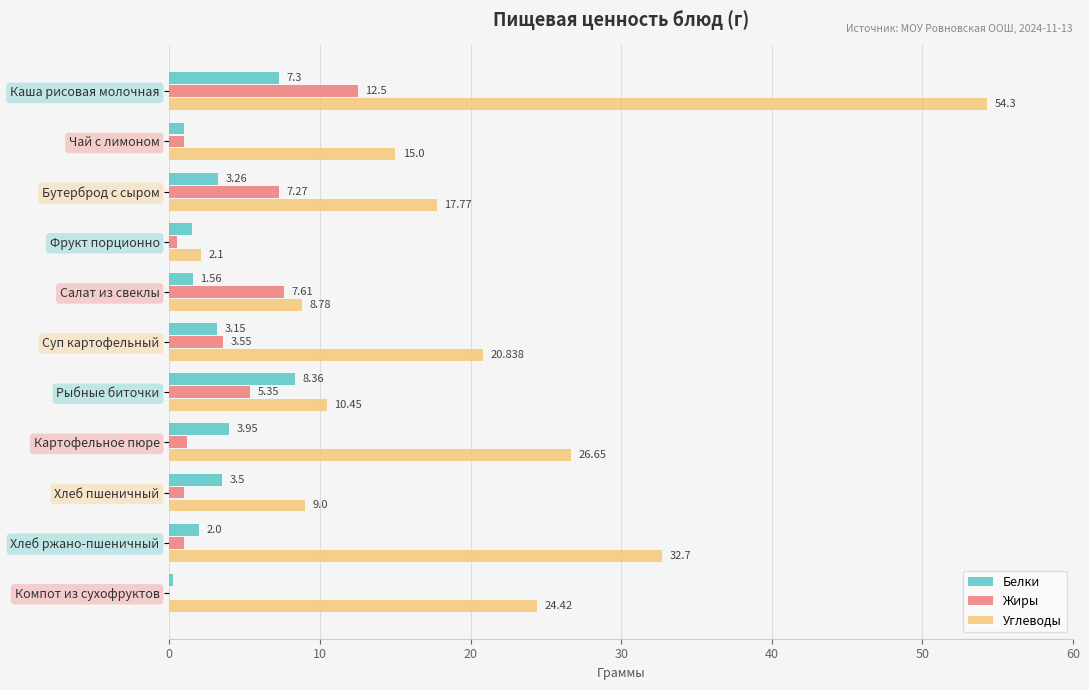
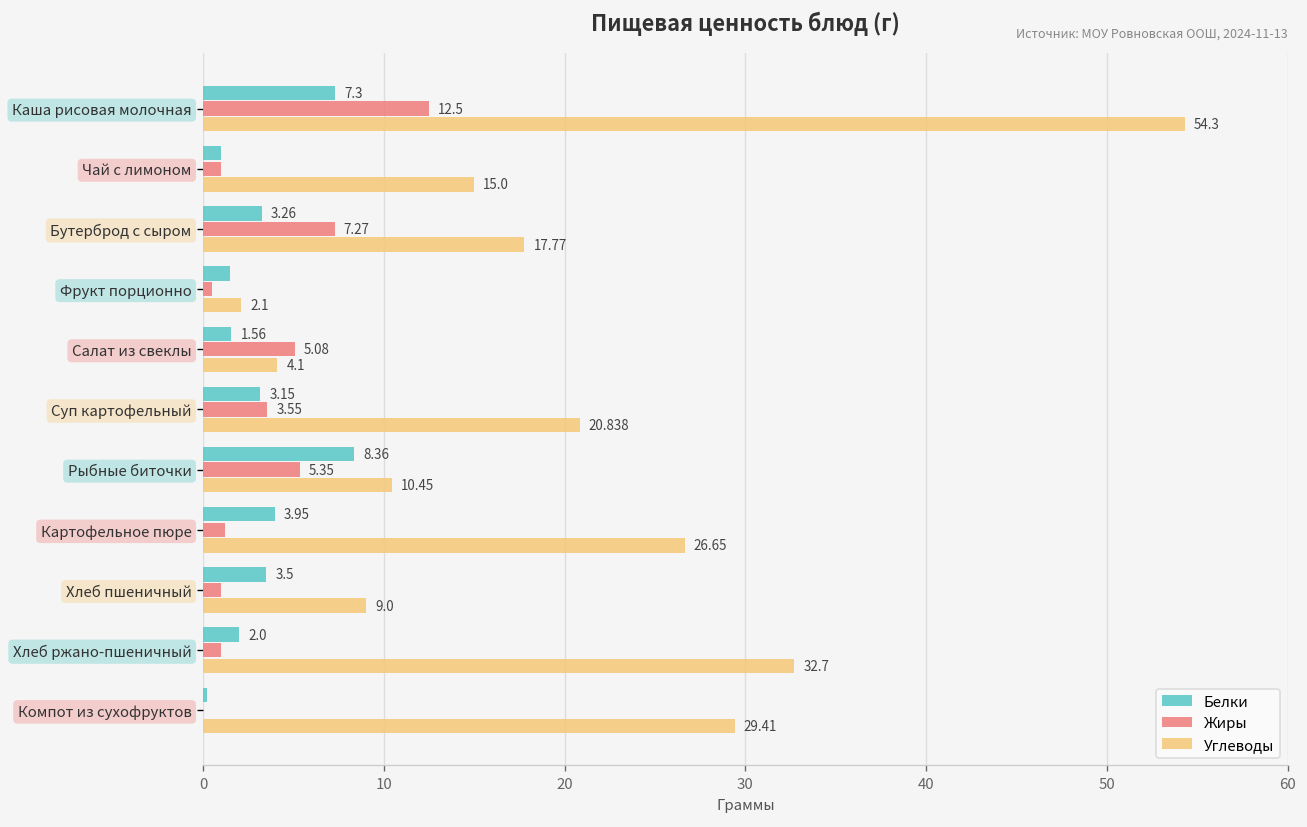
  {
    "Белки": {
      "Каша рисовая молочная": 7.3,
      "Бутерброд с сыром": 3.26,
      "Салат из свеклы": 1.56,
      "Суп картофельный": 3.15,
      "Рыбные биточки": 8.36,
      "Картофельное пюре": 3.95,
      "Хлеб пшеничный": 3.5,
      "Хлеб ржано-пшеничный": 2.0
    },
    "Жиры": {
      "Каша рисовая молочная": 12.5,
      "Бутерброд с сыром": 7.27,
-     "Салат из свеклы": 7.61,
+     "Салат из свеклы": 5.08,
      "Суп картофельный": 3.55,
      "Рыбные биточки": 5.35
    },
    "Углеводы": {
      "Каша рисовая молочная": 54.3,
      "Чай с лимоном": 15.0,
      "Бутерброд с сыром": 17.77,
      "Фрукт порционно": 2.1,
-     "Салат из свеклы": 8.78,
+     "Салат из свеклы": 4.1,
      "Суп картофельный": 20.838,
      "Рыбные биточки": 10.45,
      "Картофельное пюре": 26.65,
      "Хлеб пшеничный": 9.0,
      "Хлеб ржано-пшеничный": 32.7,
-     "Компот из сухофруктов": 24.42
+     "Компот из сухофруктов": 29.41
    }
  }
